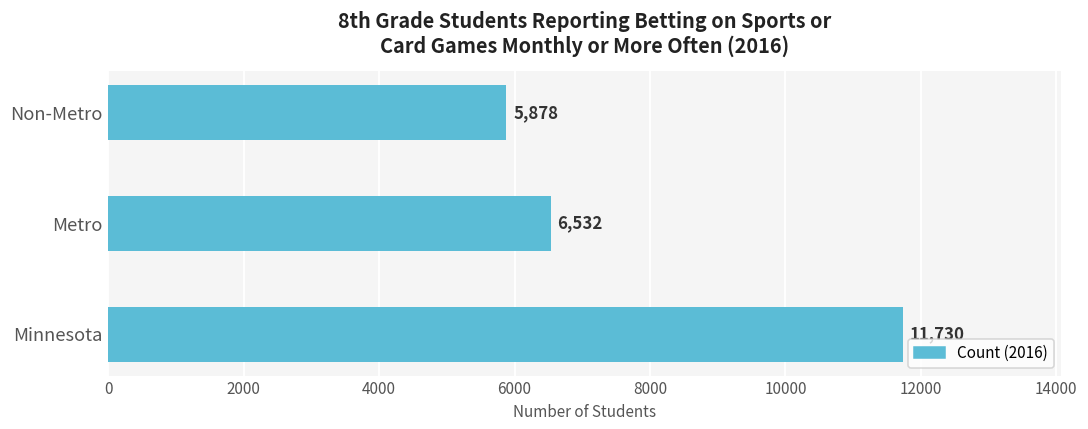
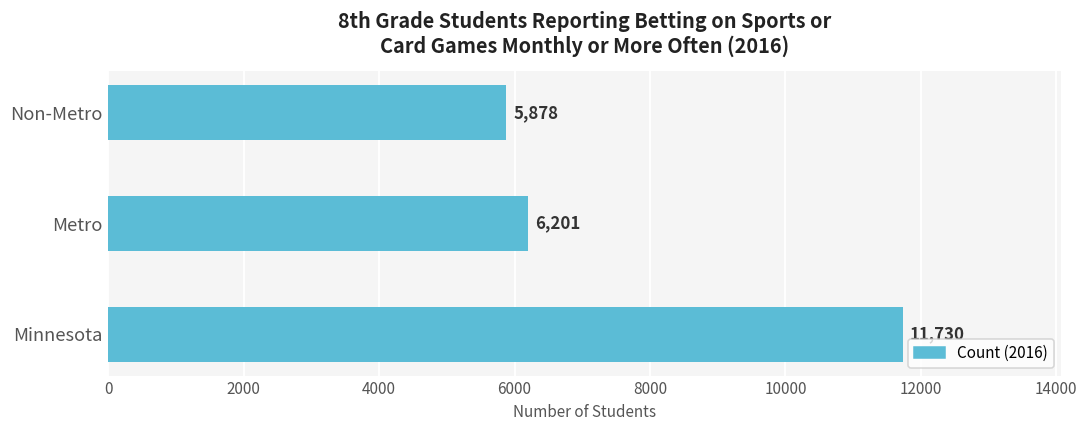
  {
    "Non-Metro": "5,878",
-   "Metro": "6,532"
+   "Metro": "6,201"
  }
